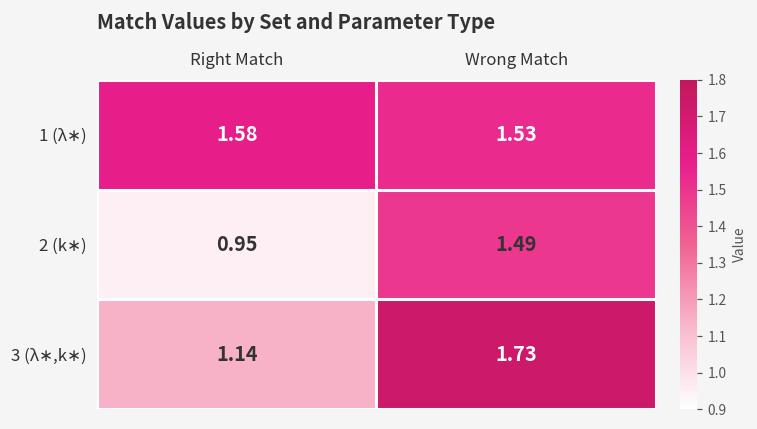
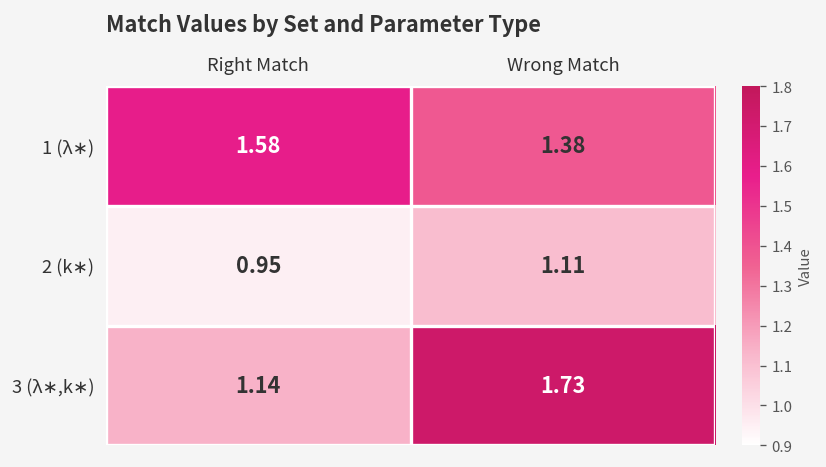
  {
    "1 (λ∗)": {
      "Right Match": 1.58,
-     "Wrong Match": 1.53
+     "Wrong Match": 1.38
    },
    "2 (k∗)": {
      "Right Match": 0.95,
-     "Wrong Match": 1.49
+     "Wrong Match": 1.11
    },
    "3 (λ∗,k∗)": {
      "Right Match": 1.14,
      "Wrong Match": 1.73
    }
  }
